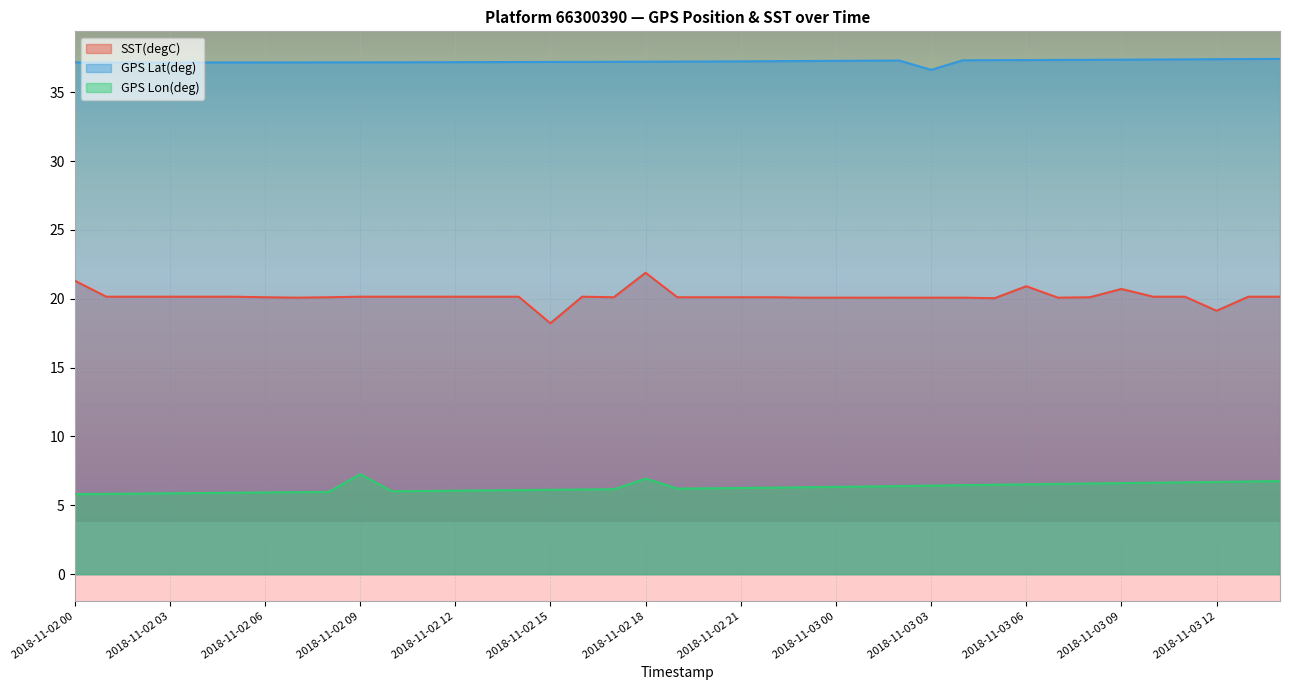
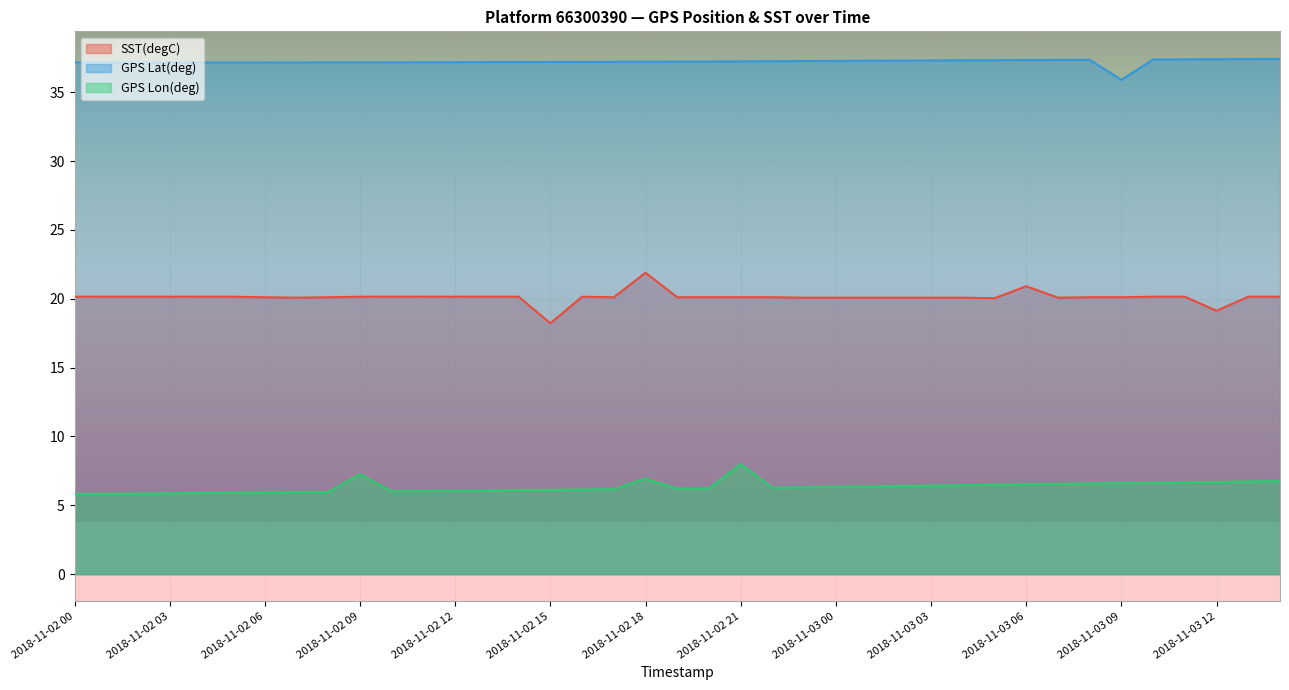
  {
    "SST(degC)": {
-     "2018-11-02 00": 21.3,
+     "2018-11-02 00": 20.2,
      "2018-11-02 03": 20.2,
      "2018-11-02 06": 20.1,
      "2018-11-02 09": 20.2,
      "2018-11-02 12": 20.2,
      "2018-11-02 15": 18.2,
      "2018-11-02 18": 21.9,
      "2018-11-02 21": 20.1,
      "2018-11-03 00": 20.1,
      "2018-11-03 03": 20.1,
      "2018-11-03 06": 20.9,
-     "2018-11-03 09": 20.7,
+     "2018-11-03 09": 20.1,
      "2018-11-03 12": 19.1
    },
    "GPS Lat(deg)": {
      "2018-11-02 00": 37.2,
      "2018-11-02 06": 37.2,
      "2018-11-02 09": 37.2,
      "2018-11-02 12": 37.2,
      "2018-11-02 15": 37.2,
      "2018-11-02 18": 37.2,
      "2018-11-02 21": 37.2,
      "2018-11-03 00": 37.3,
-     "2018-11-03 03": 36.6,
+     "2018-11-03 03": 37.3,
      "2018-11-03 06": 37.3,
-     "2018-11-03 09": 37.4,
+     "2018-11-03 09": 35.9,
      "2018-11-03 12": 37.4
    },
    "GPS Lon(deg)": {
      "2018-11-02 00": 5.8,
      "2018-11-02 03": 5.9,
      "2018-11-02 06": 5.9,
      "2018-11-02 09": 7.3,
      "2018-11-02 12": 6.1,
      "2018-11-02 15": 6.1,
      "2018-11-02 18": 6.9,
-     "2018-11-02 21": 6.3,
+     "2018-11-02 21": 8.0,
      "2018-11-03 00": 6.3,
      "2018-11-03 03": 6.4,
      "2018-11-03 06": 6.5,
      "2018-11-03 09": 6.6,
      "2018-11-03 12": 6.7
    }
  }
